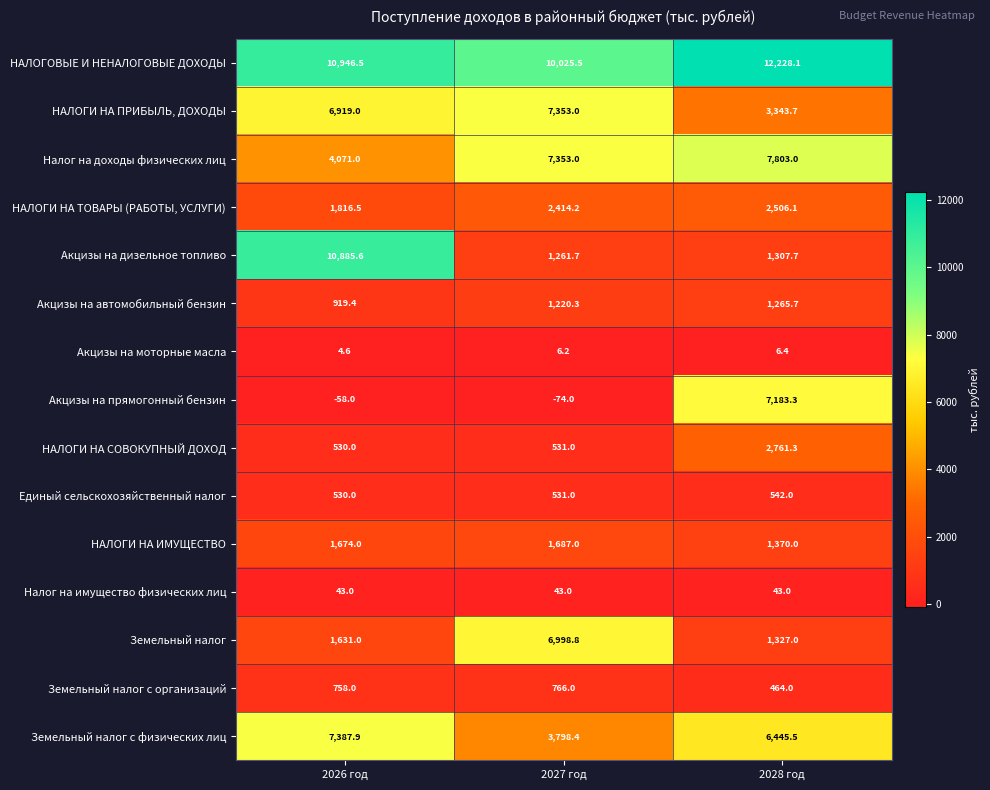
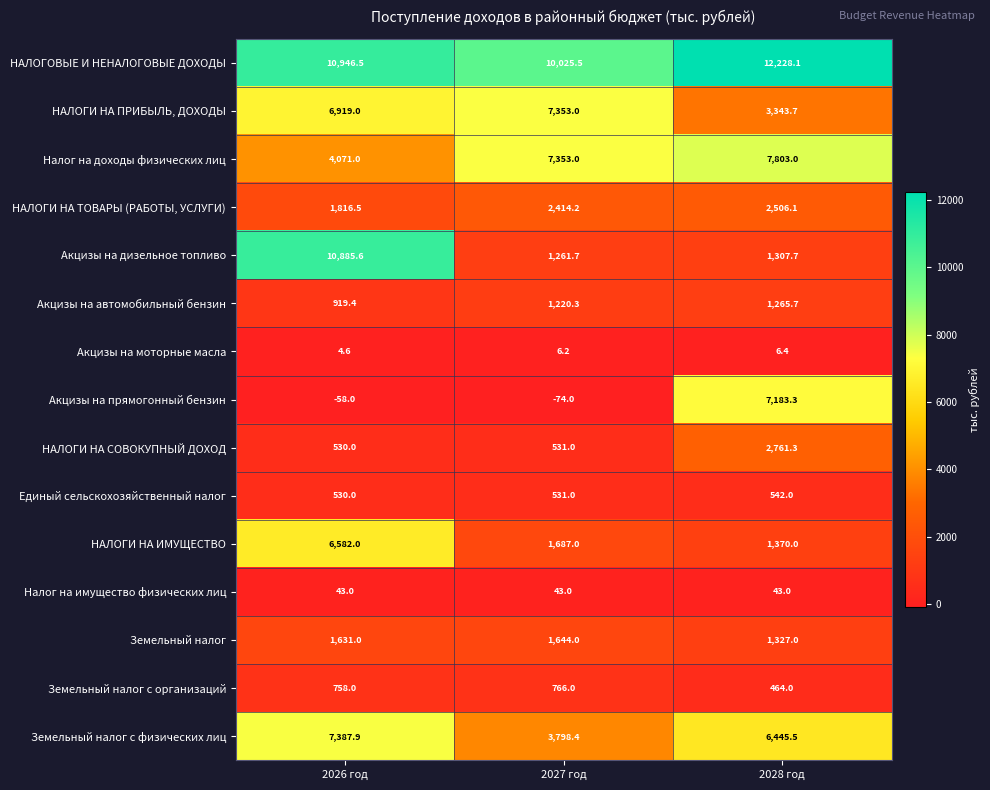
  {
    "НАЛОГОВЫЕ И НЕНАЛОГОВЫЕ ДОХОДЫ": {
      "2026 год": "10,946.5",
      "2027 год": "10,025.5",
      "2028 год": "12,228.1"
    },
    "НАЛОГИ НА ПРИБЫЛЬ, ДОХОДЫ": {
      "2026 год": "6,919.0",
      "2027 год": "7,353.0",
      "2028 год": "3,343.7"
    },
    "Налог на доходы физических лиц": {
      "2026 год": "4,071.0",
      "2027 год": "7,353.0",
      "2028 год": "7,803.0"
    },
    "НАЛОГИ НА ТОВАРЫ (РАБОТЫ, УСЛУГИ)": {
      "2026 год": "1,816.5",
      "2027 год": "2,414.2",
      "2028 год": "2,506.1"
    },
    "Акцизы на дизельное топливо": {
      "2026 год": "10,885.6",
      "2027 год": "1,261.7",
      "2028 год": "1,307.7"
    },
    "Акцизы на автомобильный бензин": {
      "2026 год": "919.4",
      "2027 год": "1,220.3",
      "2028 год": "1,265.7"
    },
    "Акцизы на моторные масла": {
      "2026 год": "4.6",
      "2027 год": "6.2",
      "2028 год": "6.4"
    },
    "Акцизы на прямогонный бензин": {
      "2026 год": "-58.0",
      "2027 год": "-74.0",
      "2028 год": "7,183.3"
    },
    "НАЛОГИ НА СОВОКУПНЫЙ ДОХОД": {
      "2026 год": "530.0",
      "2027 год": "531.0",
      "2028 год": "2,761.3"
    },
    "Единый сельскохозяйственный налог": {
      "2026 год": "530.0",
      "2027 год": "531.0",
      "2028 год": "542.0"
    },
    "НАЛОГИ НА ИМУЩЕСТВО": {
-     "2026 год": "1,674.0",
+     "2026 год": "6,582.0",
      "2027 год": "1,687.0",
      "2028 год": "1,370.0"
    },
    "Налог на имущество физических лиц": {
      "2026 год": "43.0",
      "2027 год": "43.0",
      "2028 год": "43.0"
    },
    "Земельный налог": {
      "2026 год": "1,631.0",
-     "2027 год": "6,998.8",
+     "2027 год": "1,644.0",
      "2028 год": "1,327.0"
    },
    "Земельный налог с организаций": {
      "2026 год": "758.0",
      "2027 год": "766.0",
      "2028 год": "464.0"
    },
    "Земельный налог с физических лиц": {
      "2026 год": "7,387.9",
      "2027 год": "3,798.4",
      "2028 год": "6,445.5"
    }
  }
